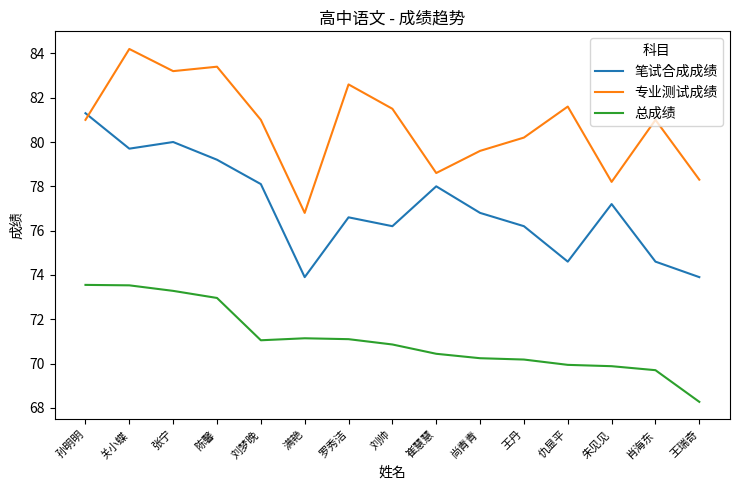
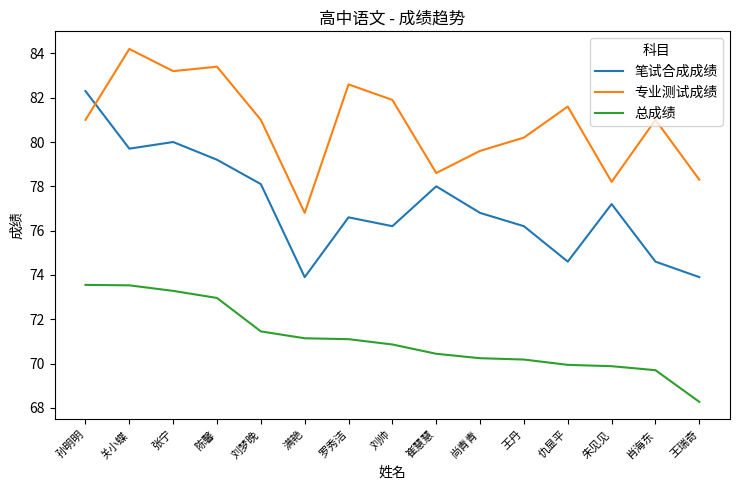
  {
    "笔试合成成绩": {
-     "孙明明": 81.3,
+     "孙明明": 82.3,
      "关小蝶": 79.7,
      "张宁": 80.0,
      "陈馨": 79.2,
      "刘梦晚": 78.1,
      "满艳": 73.9,
      "罗秀洁": 76.6,
      "刘帅": 76.2,
      "崔慧慧": 78.0,
      "尚青青": 76.8,
      "王丹": 76.2,
      "仇显平": 74.6,
      "朱见见": 77.2,
      "肖海东": 74.6,
      "王瑞奇": 73.9
    },
    "专业测试成绩": {
      "孙明明": 81.0,
      "关小蝶": 84.2,
      "张宁": 83.2,
      "陈馨": 83.4,
      "刘梦晚": 81.0,
      "满艳": 76.8,
      "罗秀洁": 82.6,
-     "刘帅": 81.5,
+     "刘帅": 81.9,
      "崔慧慧": 78.6,
      "尚青青": 79.6,
      "王丹": 80.2,
      "仇显平": 81.6,
      "朱见见": 78.2,
      "王瑞奇": 78.3
    },
    "总成绩": {
      "孙明明": 73.6,
      "关小蝶": 73.5,
      "张宁": 73.3,
      "陈馨": 73.0,
-     "刘梦晚": 71.1,
+     "刘梦晚": 71.5,
      "满艳": 71.1,
      "罗秀洁": 71.1,
      "刘帅": 70.9,
      "崔慧慧": 70.4,
      "尚青青": 70.2,
      "王丹": 70.2,
      "仇显平": 69.9,
      "朱见见": 69.9,
      "肖海东": 69.7,
      "王瑞奇": 68.3
    }
  }
